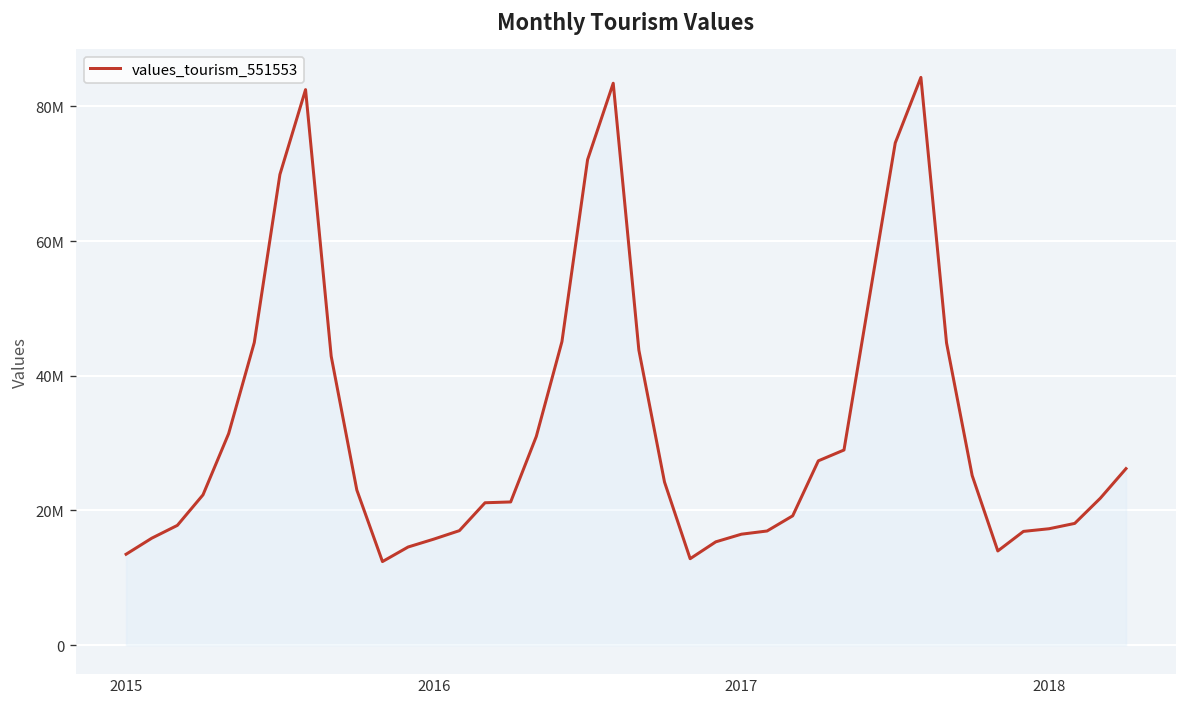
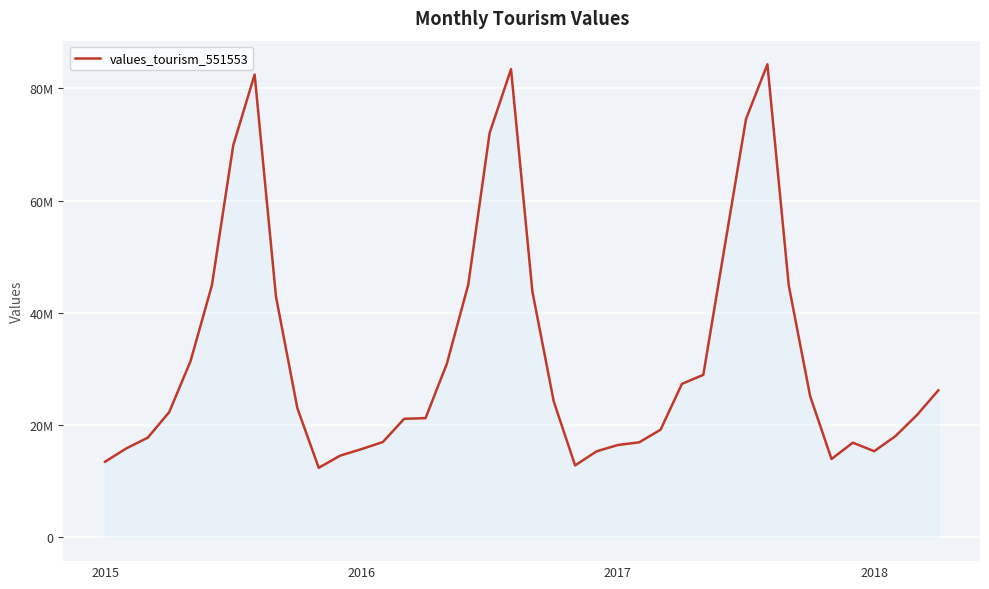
  {
    "2015": 14000000,
    "2016": 16000000,
    "2017": 16000000,
-   "2018": 17000000
+   "2018": 15000000
  }
